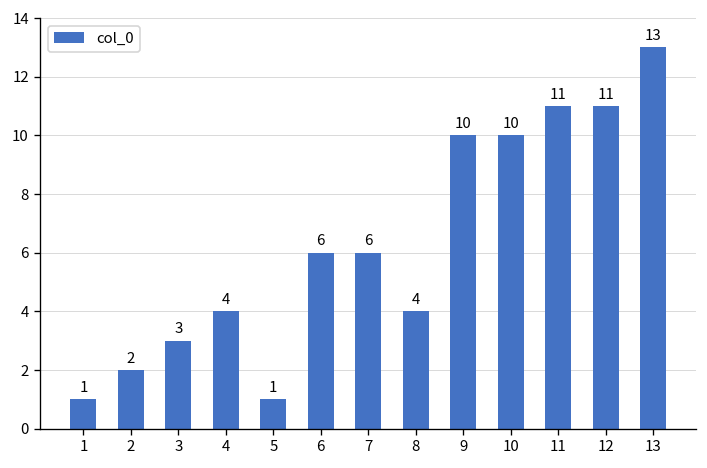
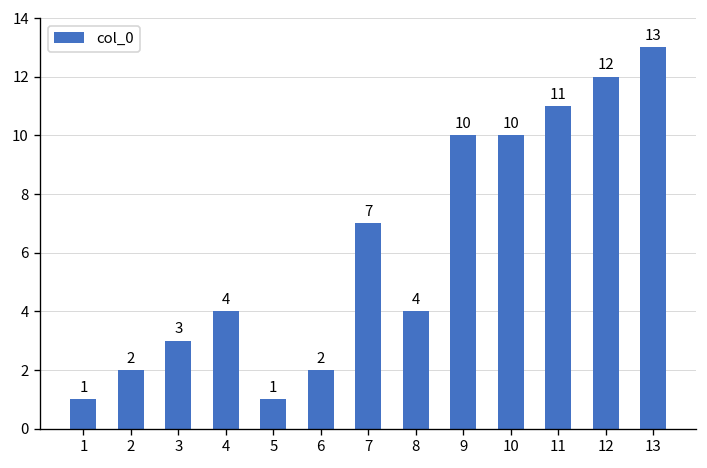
  {
    "1": 1,
    "2": 2,
    "3": 3,
    "4": 4,
    "5": 1,
-   "6": 6,
-   "7": 6,
+   "6": 2,
+   "7": 7,
    "8": 4,
    "9": 10,
    "10": 10,
    "11": 11,
-   "12": 11,
+   "12": 12,
    "13": 13
  }
